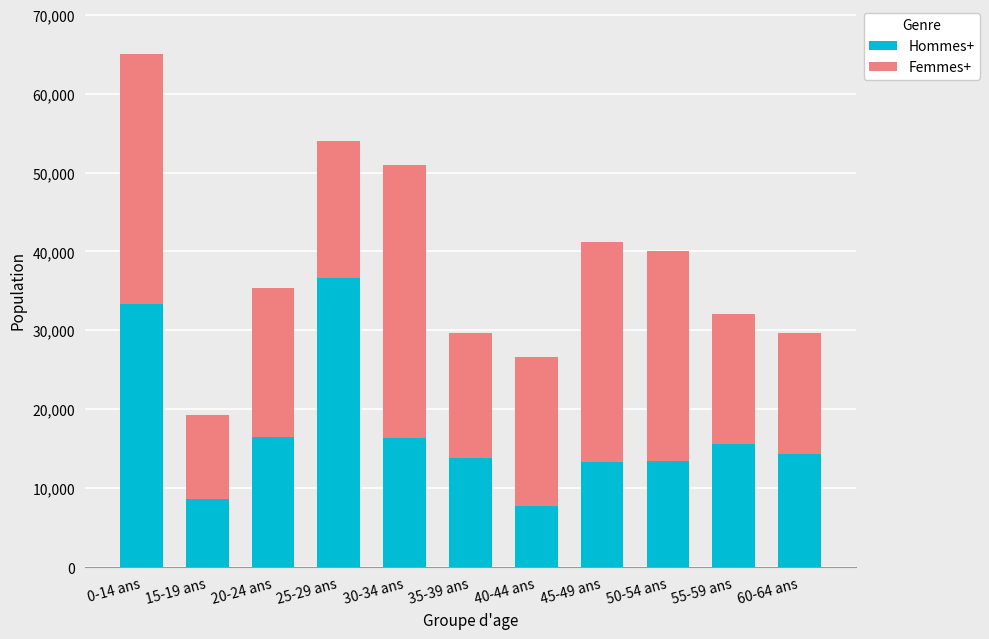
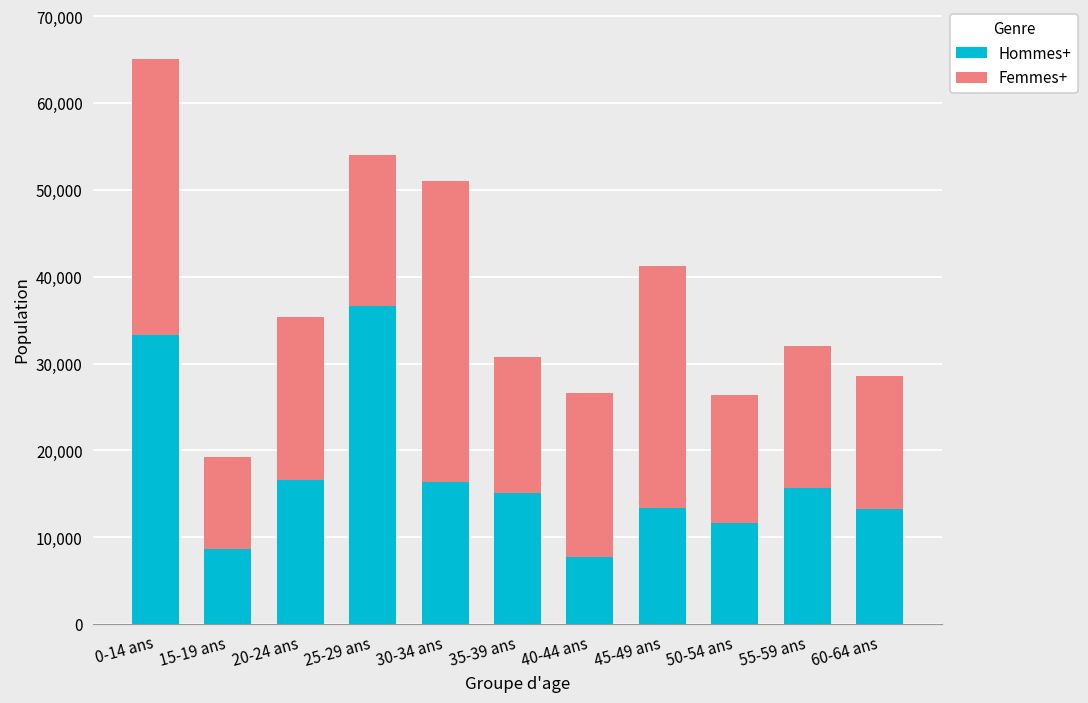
  {
    "Hommes+": {
      "0-14 ans": "33,000",
      "15-19 ans": "9,000",
      "20-24 ans": "17,000",
      "25-29 ans": "37,000",
      "30-34 ans": "16,000",
-     "35-39 ans": "14,000",
+     "35-39 ans": "15,000",
      "40-44 ans": "8,000",
      "45-49 ans": "13,000",
-     "50-54 ans": "13,000",
+     "50-54 ans": "12,000",
      "55-59 ans": "16,000",
-     "60-64 ans": "14,000"
+     "60-64 ans": "13,000"
    },
    "Femmes+": {
      "0-14 ans": "32,000",
      "15-19 ans": "11,000",
      "20-24 ans": "19,000",
      "25-29 ans": "17,000",
      "30-34 ans": "35,000",
      "35-39 ans": "16,000",
      "40-44 ans": "19,000",
      "45-49 ans": "28,000",
-     "50-54 ans": "27,000",
+     "50-54 ans": "15,000",
      "55-59 ans": "16,000",
      "60-64 ans": "15,000"
    }
  }
